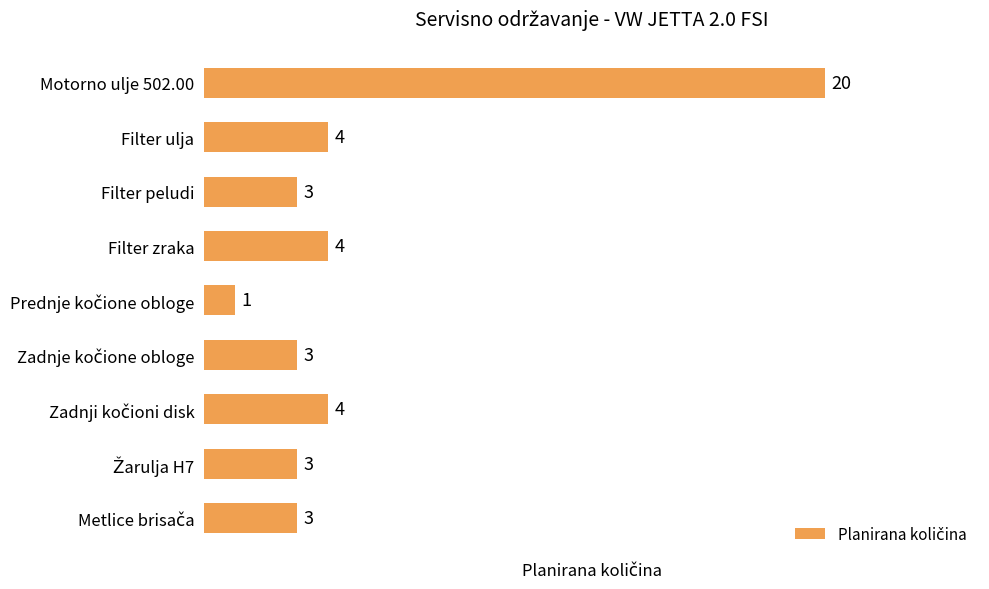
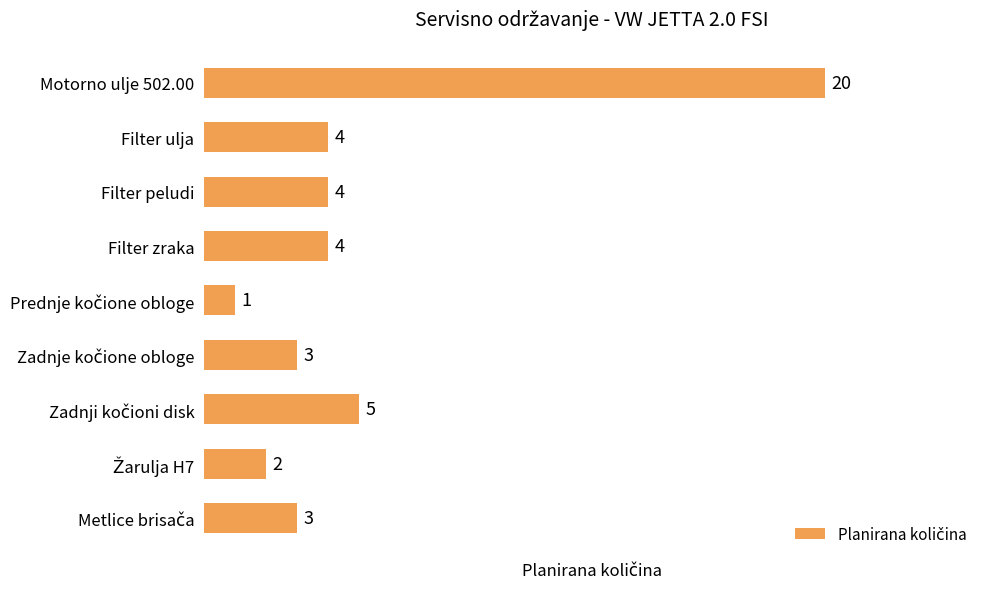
  {
    "Motorno ulje 502.00": 20,
    "Filter ulja": 4,
-   "Filter peludi": 3,
+   "Filter peludi": 4,
    "Filter zraka": 4,
    "Prednje kočione obloge": 1,
    "Zadnje kočione obloge": 3,
-   "Zadnji kočioni disk": 4,
-   "Žarulja H7": 3,
+   "Zadnji kočioni disk": 5,
+   "Žarulja H7": 2,
    "Metlice brisača": 3
  }
